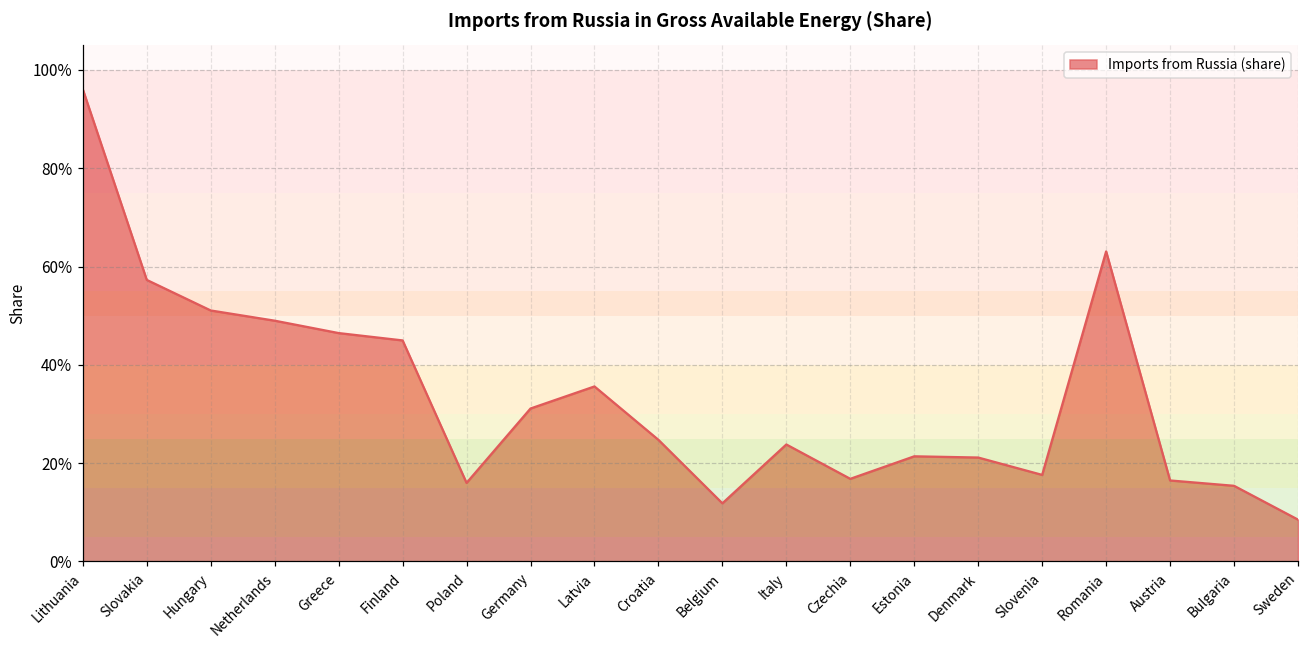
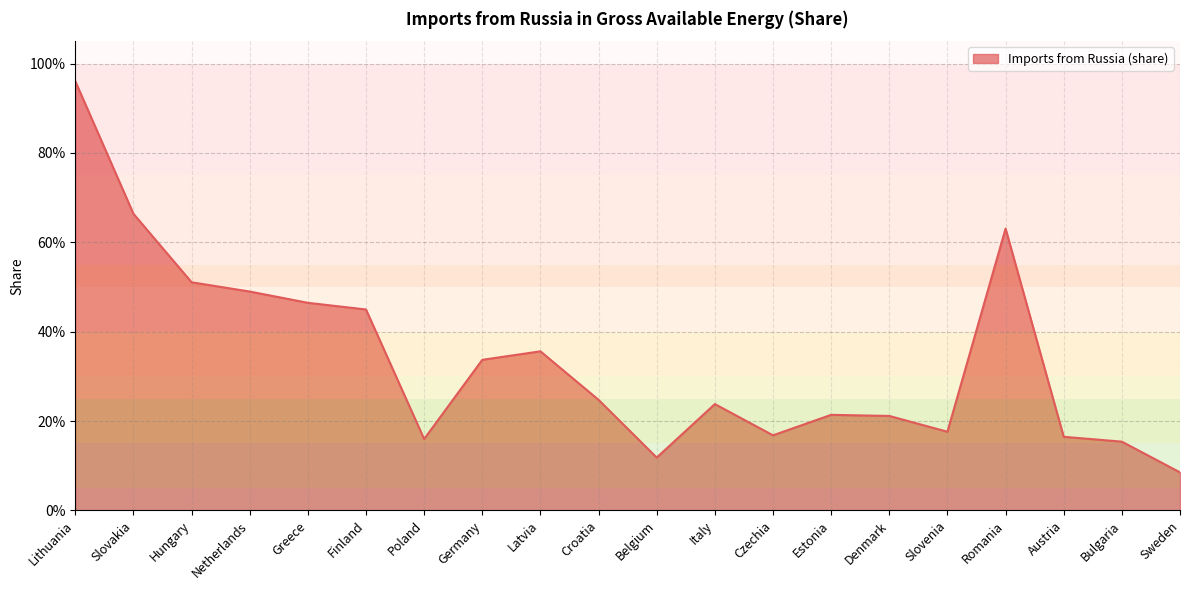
  {
    "Lithuania": "96%",
-   "Slovakia": "57%",
+   "Slovakia": "66%",
    "Hungary": "51%",
    "Netherlands": "49%",
    "Greece": "46%",
    "Finland": "45%",
    "Poland": "16%",
-   "Germany": "31%",
+   "Germany": "34%",
    "Latvia": "36%",
    "Croatia": "25%",
    "Belgium": "12%",
    "Italy": "24%",
    "Czechia": "17%",
    "Estonia": "21%",
    "Denmark": "21%",
    "Slovenia": "18%",
    "Romania": "63%",
    "Austria": "16%",
    "Bulgaria": "15%",
    "Sweden": "9%"
  }
